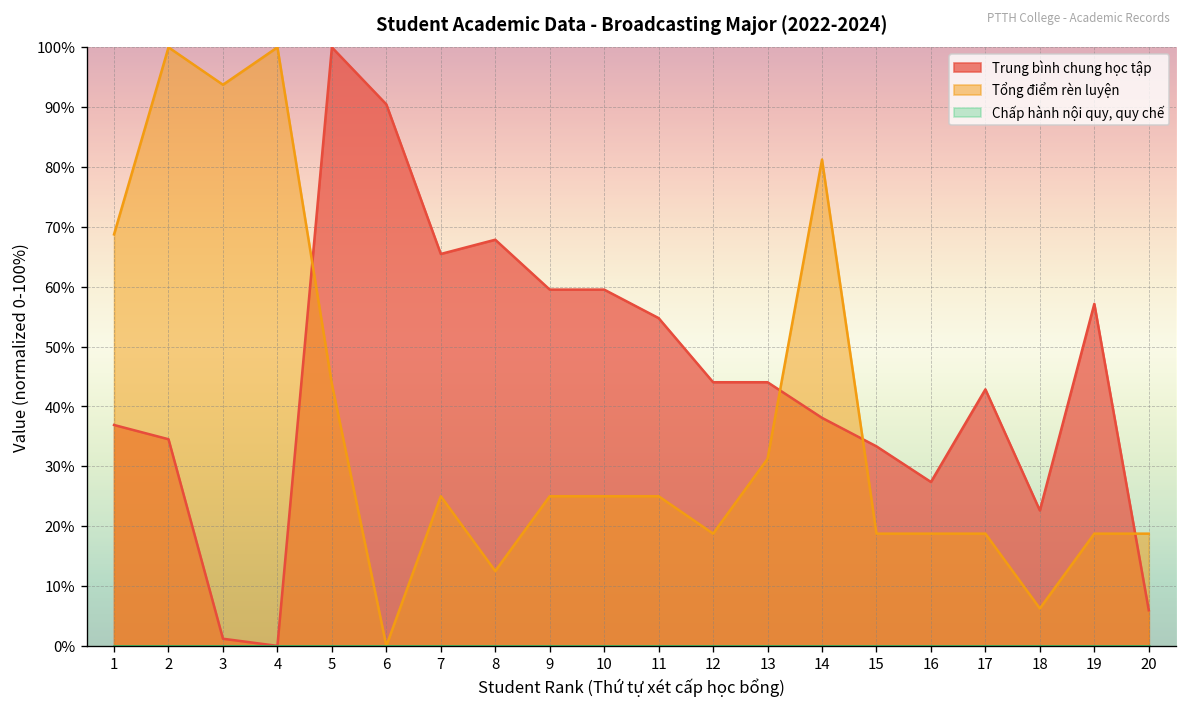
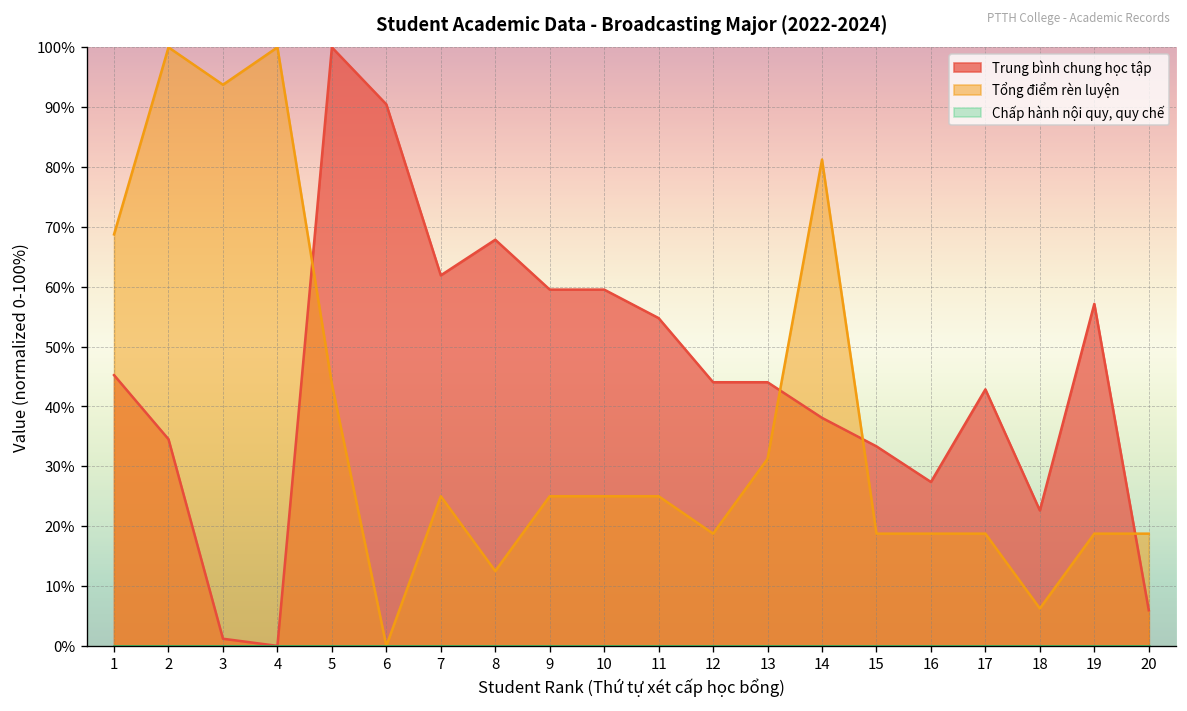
  {
    "Trung bình chung học tập": {
-     "1": "37%",
+     "1": "45%",
      "2": "35%",
      "3": "1%",
      "5": "100%",
      "6": "90%",
-     "7": "65%",
+     "7": "62%",
      "8": "68%",
      "9": "60%",
      "10": "60%",
      "11": "55%",
      "12": "44%",
      "13": "44%",
      "14": "38%",
      "15": "33%",
      "16": "27%",
      "17": "43%",
      "18": "23%",
      "19": "57%",
      "20": "6%"
    },
    "Tổng điểm rèn luyện": {
      "1": "69%",
      "2": "100%",
      "3": "94%",
      "4": "100%",
      "5": "44%",
      "7": "25%",
      "8": "13%",
      "9": "25%",
      "10": "25%",
      "11": "25%",
      "12": "19%",
      "13": "31%",
      "14": "81%",
      "15": "19%",
      "16": "19%",
      "17": "19%",
      "18": "6%",
      "19": "19%",
      "20": "19%"
    },
    "Chấp hành nội quy, quy chế": {
      "1": "0%",
      "2": "0%",
      "3": "0%",
      "5": "0%",
      "7": "0%",
      "8": "0%",
      "9": "0%",
      "10": "0%",
      "11": "0%",
      "12": "0%",
      "13": "0%",
      "14": "0%",
      "15": "0%",
      "16": "0%",
      "17": "0%",
      "18": "0%",
      "19": "0%",
      "20": "0%"
    }
  }
